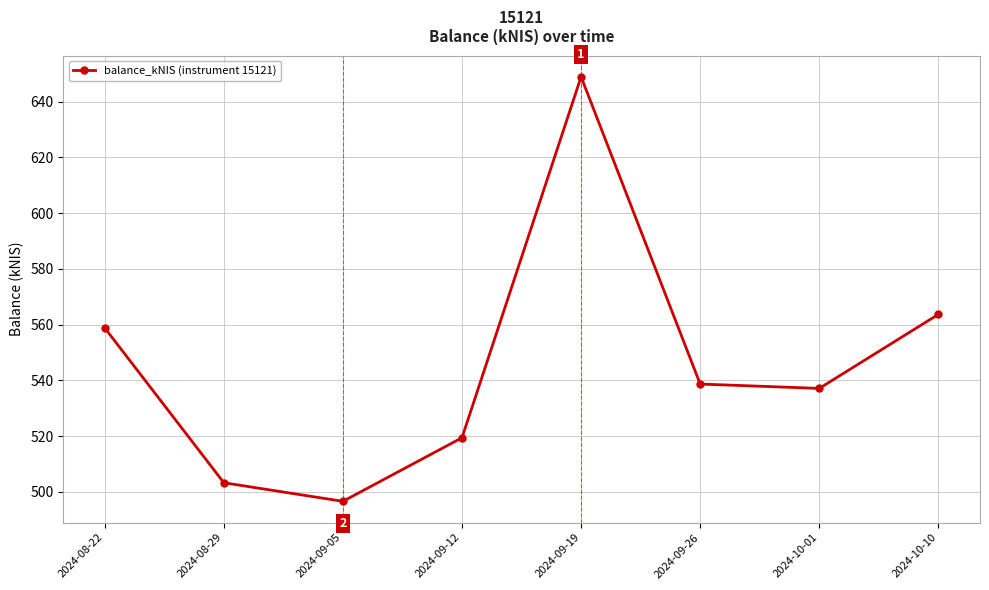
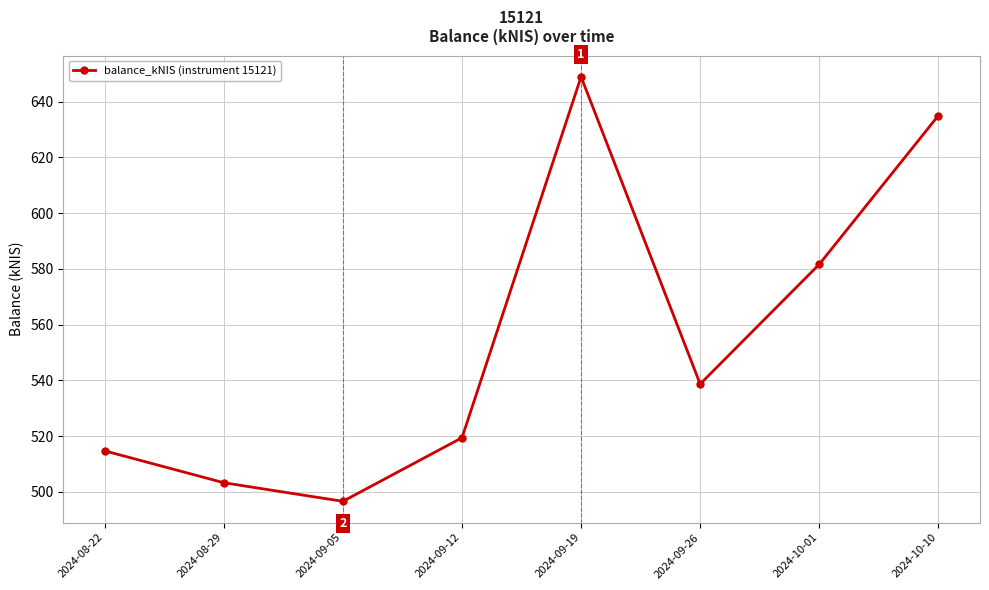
  {
-   "2024-08-22": 559,
+   "2024-08-22": 515,
    "2024-08-29": 503,
    "2024-09-12": 519,
    "2024-09-26": 539,
-   "2024-10-01": 537,
-   "2024-10-10": 564
+   "2024-10-01": 582,
+   "2024-10-10": 635
  }
